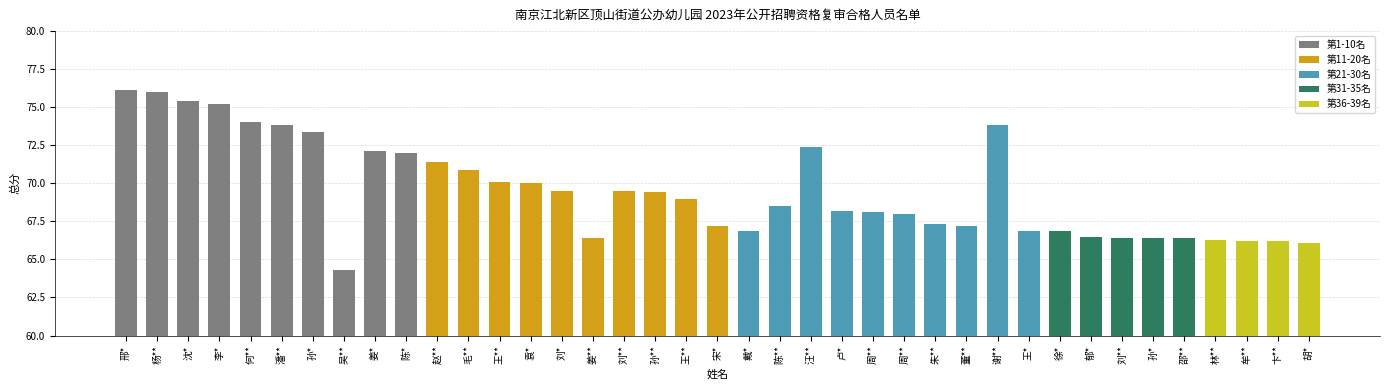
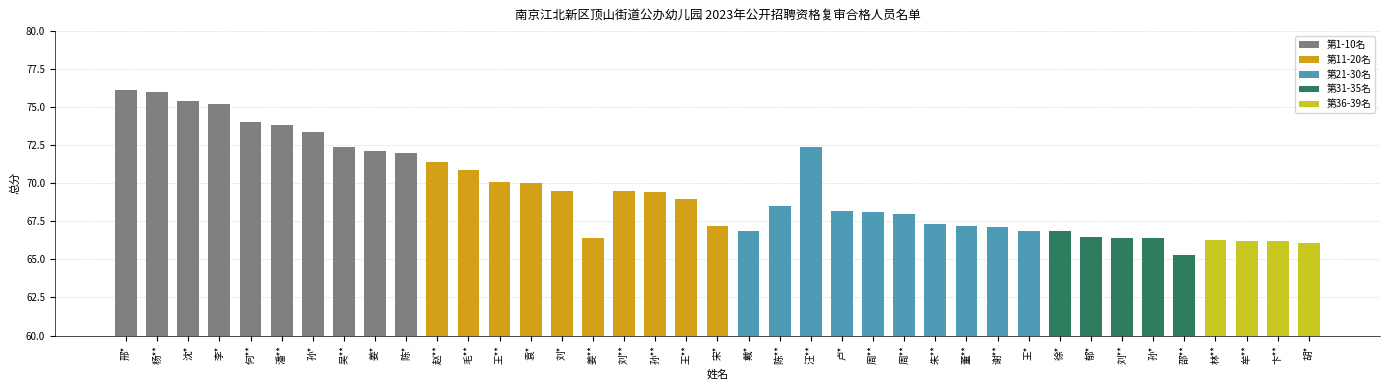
  {
    "邢*": 76.1,
    "杨**": 76.0,
    "沈*": 75.4,
    "李*": 75.2,
    "何**": 74.0,
    "潘**": 73.8,
-   "吴**": 64.3,
+   "吴**": 72.4,
    "姜*": 72.1,
    "陈*": 72.0,
    "赵**": 71.4,
    "毛**": 70.9,
    "袁*": 70.0,
    "刘*": 69.5,
    "姜**": 66.4,
    "孙**": 69.4,
    "宋*": 67.2,
    "戴*": 66.9,
    "陈**": 68.5,
    "汪**": 72.4,
    "卢*": 68.2,
    "朱**": 67.3,
    "董**": 67.2,
-   "谢**": 73.8,
+   "谢**": 67.1,
    "王*": 66.9,
    "徐*": 66.9,
    "郁*": 66.5,
-   "邵**": 66.4,
+   "邵**": 65.3,
    "林**": 66.3,
    "牟**": 66.2,
    "卞**": 66.2,
    "胡*": 66.1
  }
